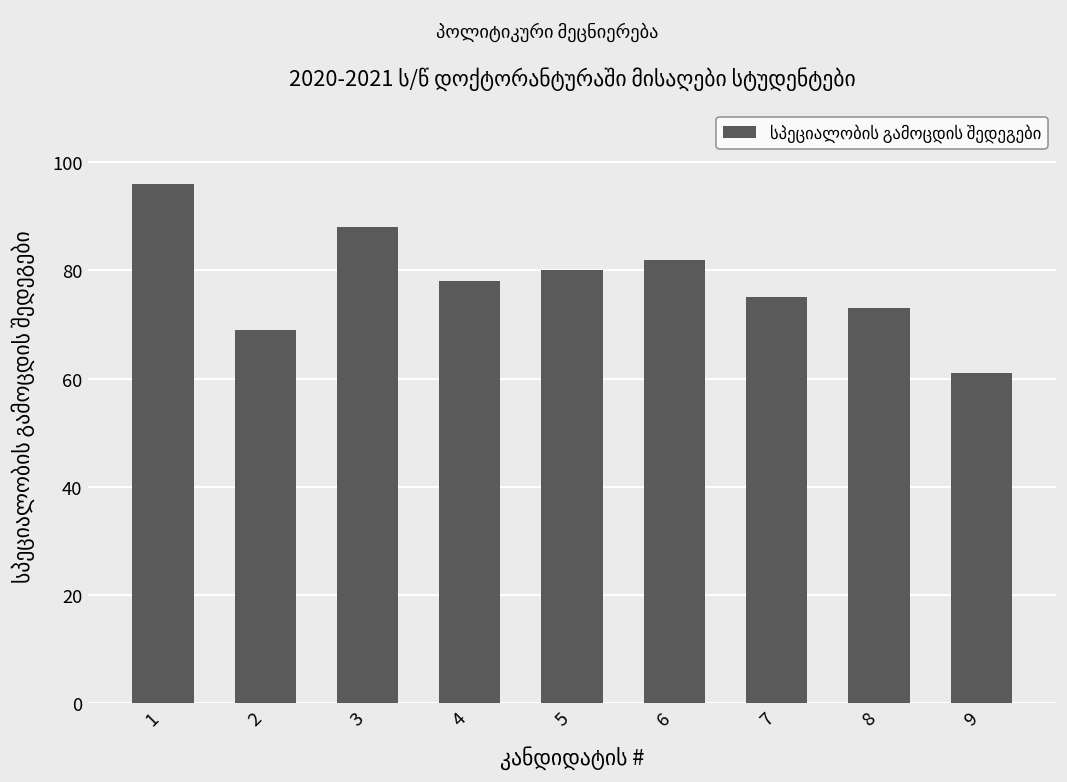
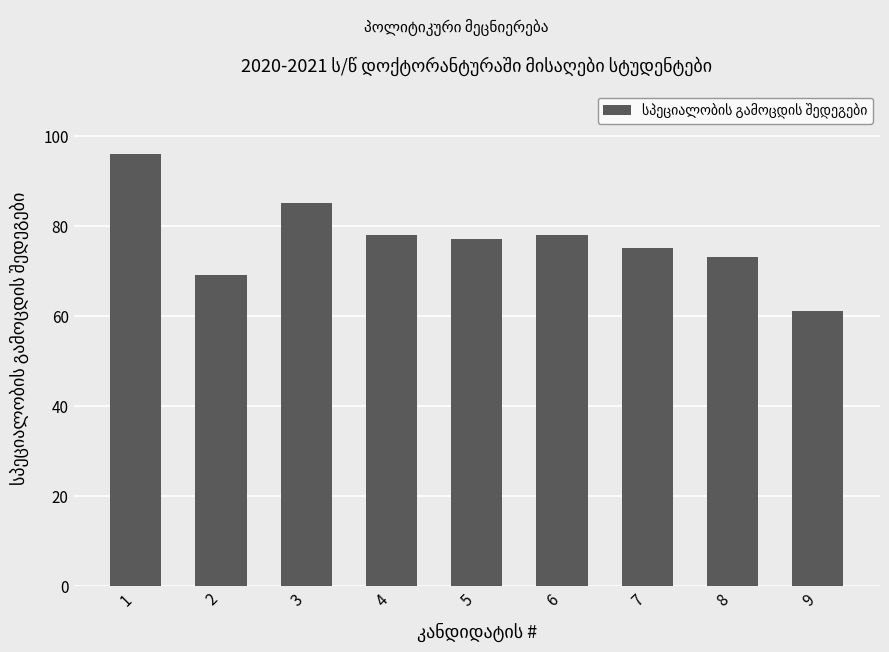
  {
    "1": 96,
    "2": 69,
-   "3": 88,
+   "3": 85,
    "4": 78,
-   "5": 80,
-   "6": 82,
+   "5": 77,
+   "6": 78,
    "7": 75,
    "8": 73,
    "9": 61
  }
